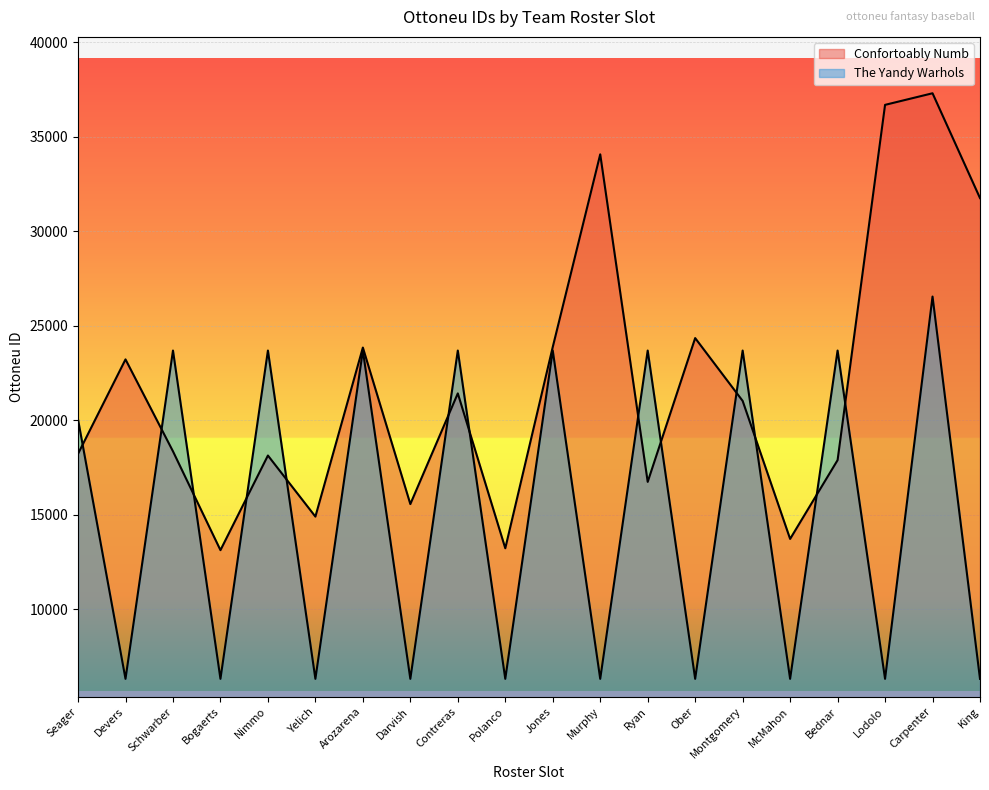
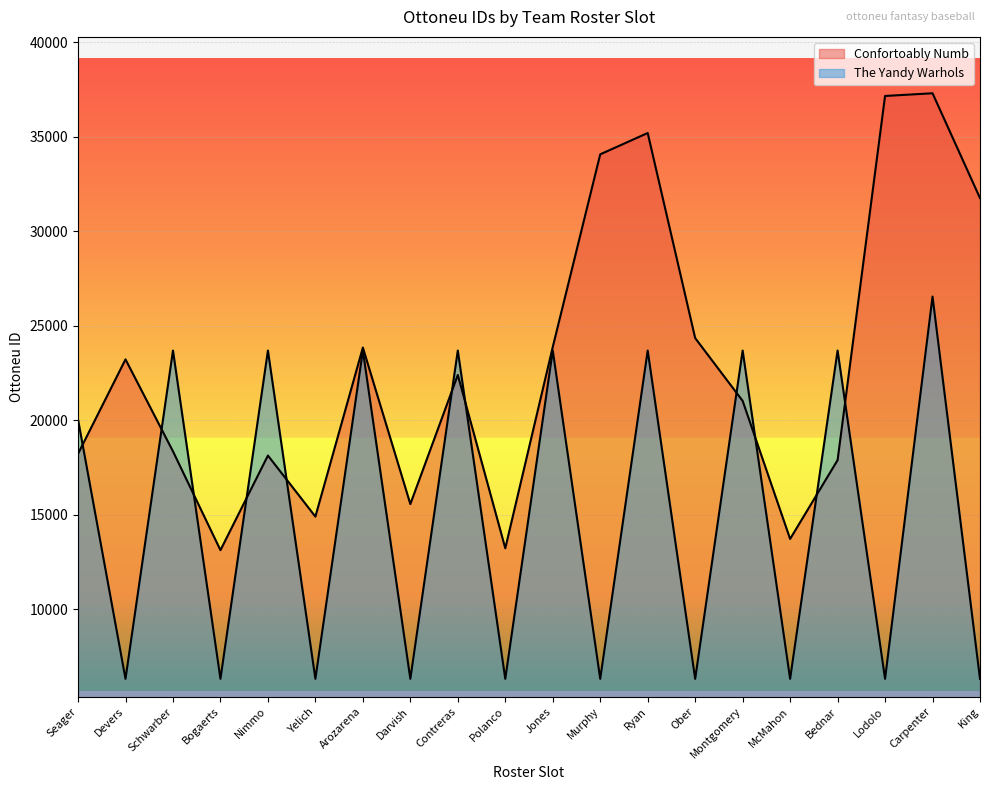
  {
    "Confortoably Numb": {
      "Seager": 18200,
      "Devers": 23200,
      "Schwarber": 18300,
      "Bogaerts": 13100,
      "Nimmo": 18100,
      "Yelich": 14900,
      "Arozarena": 23800,
      "Darvish": 15600,
-     "Contreras": 21400,
+     "Contreras": 22400,
      "Polanco": 13200,
      "Jones": 23900,
      "Murphy": 34100,
-     "Ryan": 16700,
+     "Ryan": 35200,
      "Ober": 24300,
      "Montgomery": 21000,
      "McMahon": 13700,
      "Bednar": 17900,
-     "Lodolo": 36700,
+     "Lodolo": 37200,
      "Carpenter": 37300,
      "King": 31800
    },
    "The Yandy Warhols": {
      "Seager": 20000,
      "Devers": 6300,
      "Schwarber": 23700,
      "Bogaerts": 6300,
      "Nimmo": 23700,
      "Yelich": 6300,
      "Arozarena": 23700,
      "Darvish": 6300,
      "Contreras": 23700,
      "Polanco": 6300,
      "Jones": 23700,
      "Murphy": 6300,
      "Ryan": 23700,
      "Ober": 6300,
      "Montgomery": 23700,
      "McMahon": 6300,
      "Bednar": 23700,
      "Lodolo": 6300,
      "Carpenter": 26500,
      "King": 6300
    }
  }
